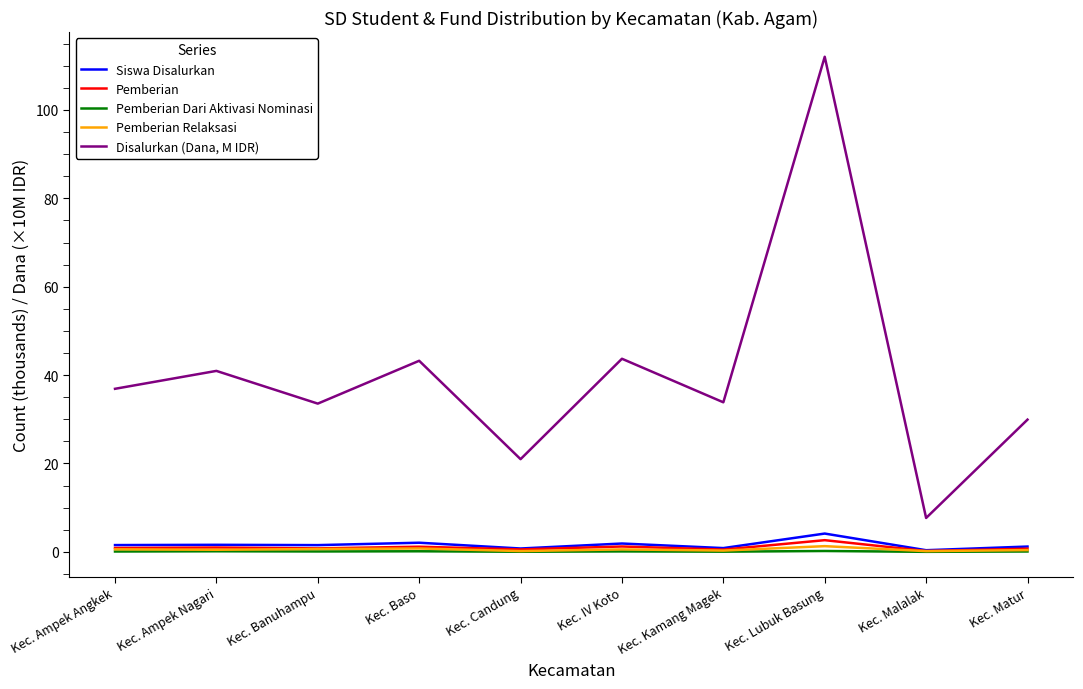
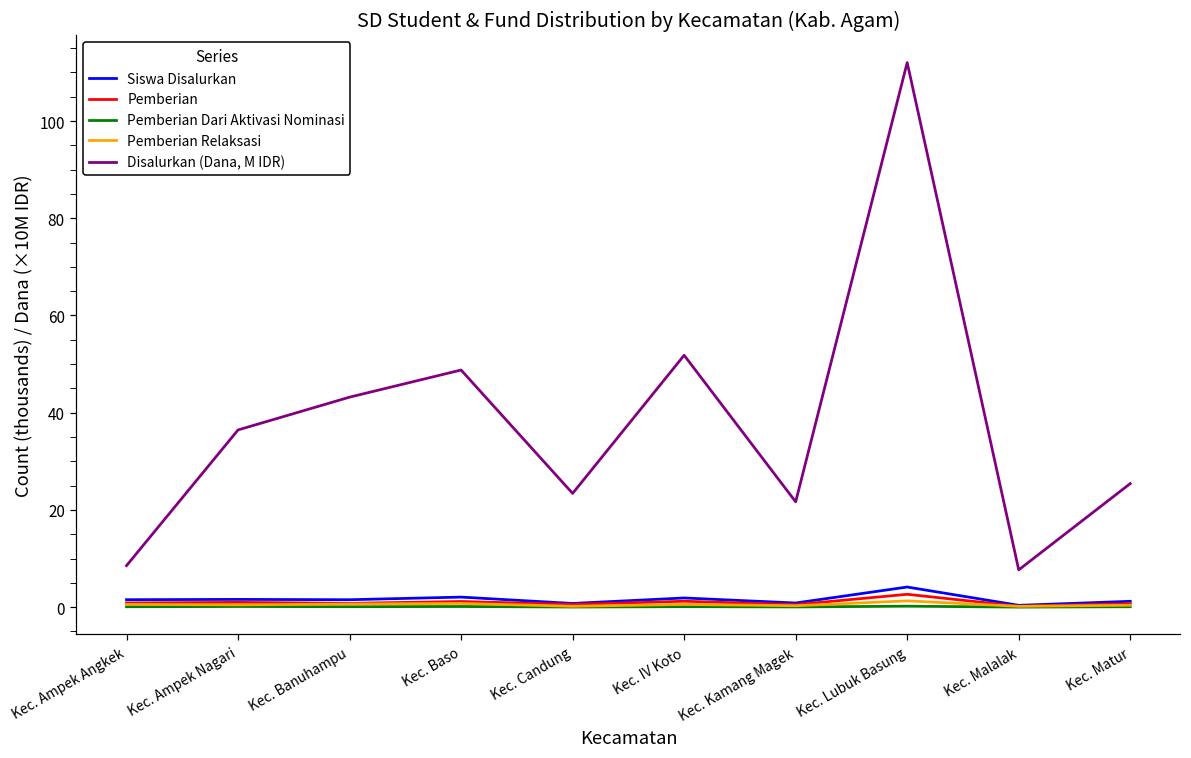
  {
    "Siswa Disalurkan": {
      "Kec. Ampek Angkek": 2,
      "Kec. Ampek Nagari": 2,
      "Kec. Banuhampu": 2,
      "Kec. Baso": 2,
      "Kec. IV Koto": 2,
      "Kec. Lubuk Basung": 4
    },
    "Pemberian": {
      "Kec. IV Koto": 1,
      "Kec. Lubuk Basung": 3
    },
    "Pemberian Dari Aktivasi Nominasi": {
      "Kec. Baso": 0,
      "Kec. Lubuk Basung": 0
    },
    "Pemberian Relaksasi": {
      "Kec. Lubuk Basung": 1
    },
    "Disalurkan (Dana, M IDR)": {
-     "Kec. Ampek Angkek": 37,
-     "Kec. Ampek Nagari": 41,
-     "Kec. Banuhampu": 34,
-     "Kec. Baso": 43,
-     "Kec. Candung": 21,
-     "Kec. IV Koto": 44,
-     "Kec. Kamang Magek": 34,
+     "Kec. Ampek Angkek": 9,
+     "Kec. Ampek Nagari": 36,
+     "Kec. Banuhampu": 43,
+     "Kec. Baso": 49,
+     "Kec. Candung": 23,
+     "Kec. IV Koto": 52,
+     "Kec. Kamang Magek": 22,
      "Kec. Lubuk Basung": 112,
      "Kec. Malalak": 8,
-     "Kec. Matur": 30
+     "Kec. Matur": 25
    }
  }
